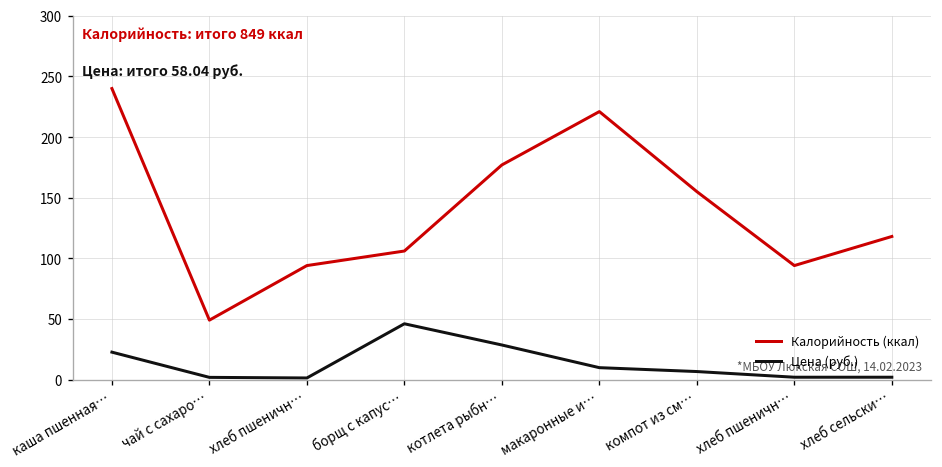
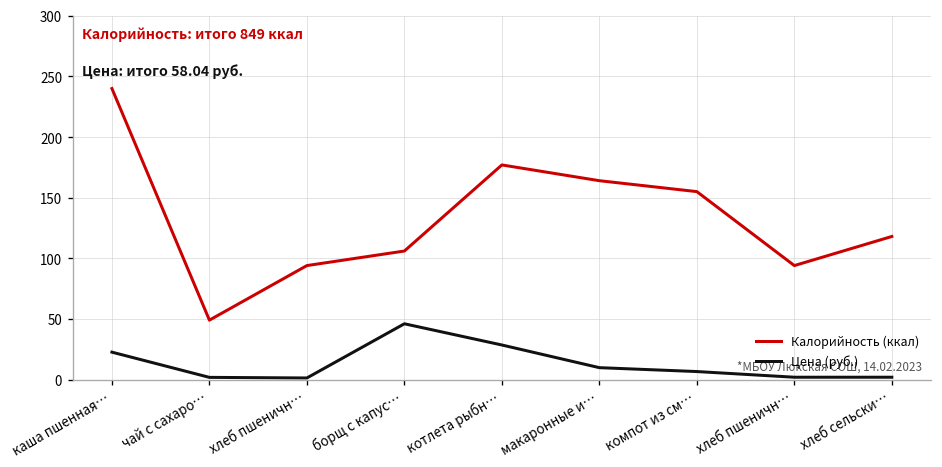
  {
    "Калорийность (ккал)": {
      "чай с сахаро…": 49,
      "борщ с капус…": 106,
      "котлета рыбн…": 177,
-     "макаронные и…": 221,
+     "макаронные и…": 164,
      "компот из см…": 155,
      "хлеб сельски…": 118
    },
    "Цена (руб.)": {
      "каша пшенная…": 23,
      "чай с сахаро…": 2,
      "борщ с капус…": 46,
      "котлета рыбн…": 29,
      "макаронные и…": 10,
      "компот из см…": 7
    }
  }
